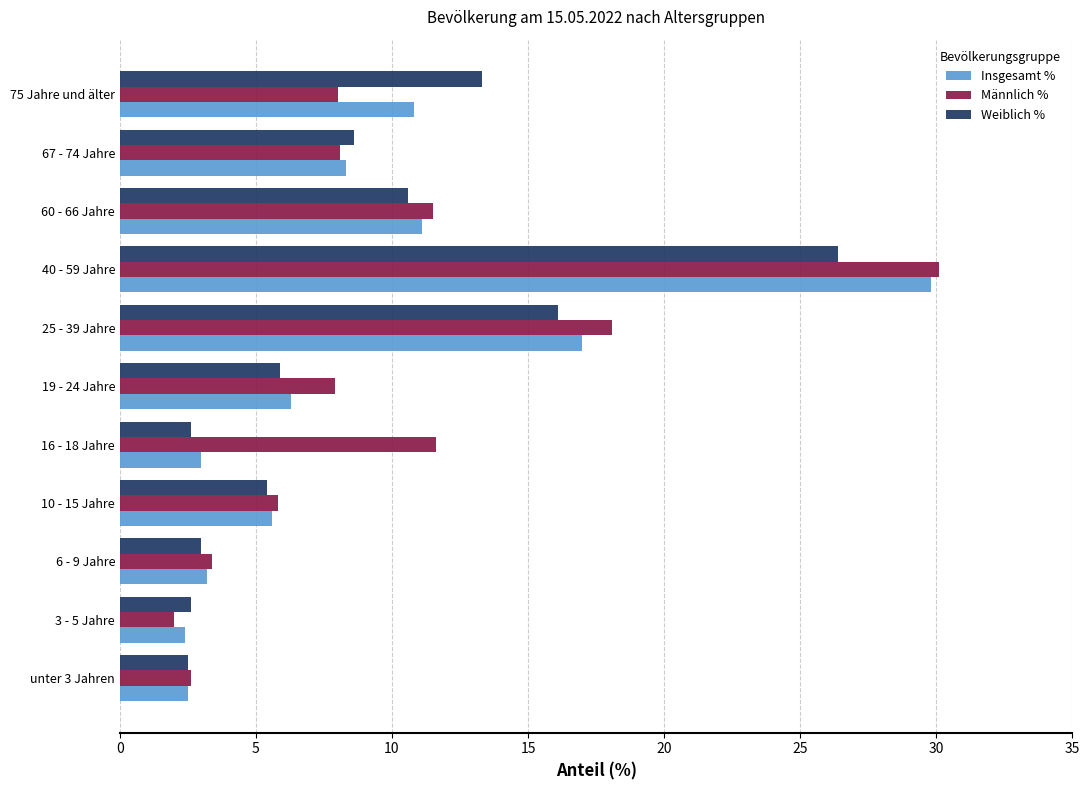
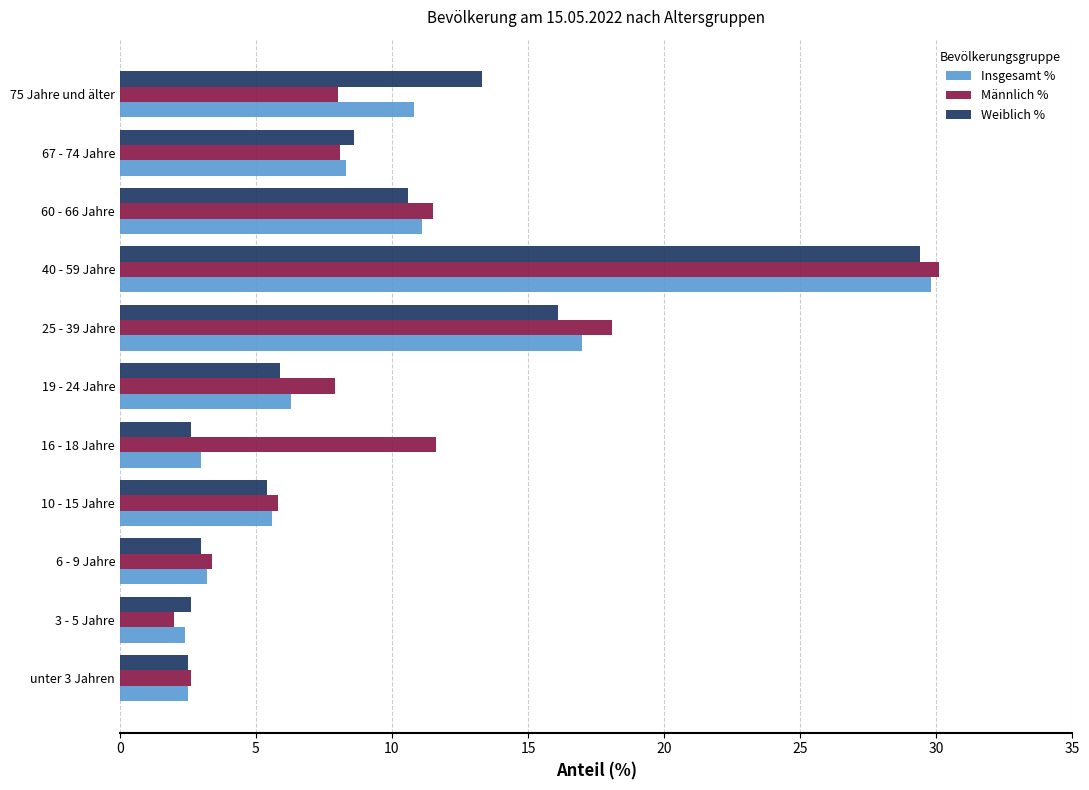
  {
    "Insgesamt %": {
      "75 Jahre und älter": 10.8,
      "67 - 74 Jahre": 8.3,
      "60 - 66 Jahre": 11.1,
      "40 - 59 Jahre": 29.8,
      "25 - 39 Jahre": 17.0,
      "19 - 24 Jahre": 6.3,
      "16 - 18 Jahre": 3.0,
      "10 - 15 Jahre": 5.6,
      "6 - 9 Jahre": 3.2,
      "3 - 5 Jahre": 2.4,
      "unter 3 Jahren": 2.5
    },
    "Männlich %": {
      "75 Jahre und älter": 8.0,
      "67 - 74 Jahre": 8.1,
      "60 - 66 Jahre": 11.5,
      "40 - 59 Jahre": 30.1,
      "25 - 39 Jahre": 18.1,
      "19 - 24 Jahre": 7.9,
      "16 - 18 Jahre": 11.6,
      "10 - 15 Jahre": 5.8,
      "6 - 9 Jahre": 3.4,
      "3 - 5 Jahre": 2.0,
      "unter 3 Jahren": 2.6
    },
    "Weiblich %": {
      "75 Jahre und älter": 13.3,
      "67 - 74 Jahre": 8.6,
      "60 - 66 Jahre": 10.6,
-     "40 - 59 Jahre": 26.4,
+     "40 - 59 Jahre": 29.4,
      "25 - 39 Jahre": 16.1,
      "19 - 24 Jahre": 5.9,
      "16 - 18 Jahre": 2.6,
      "10 - 15 Jahre": 5.4,
      "6 - 9 Jahre": 3.0,
      "3 - 5 Jahre": 2.6,
      "unter 3 Jahren": 2.5
    }
  }
